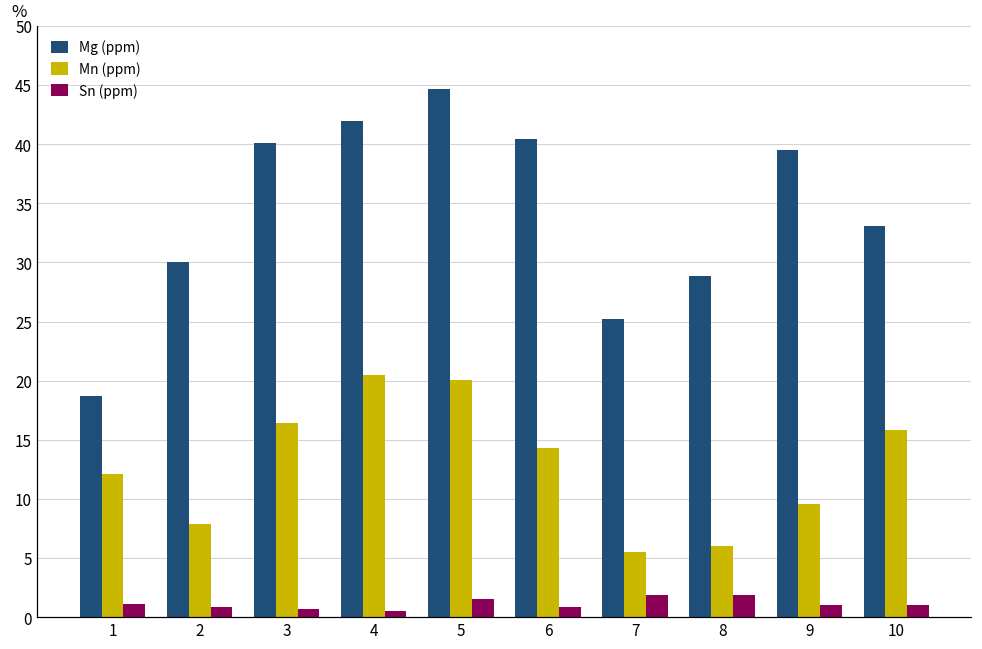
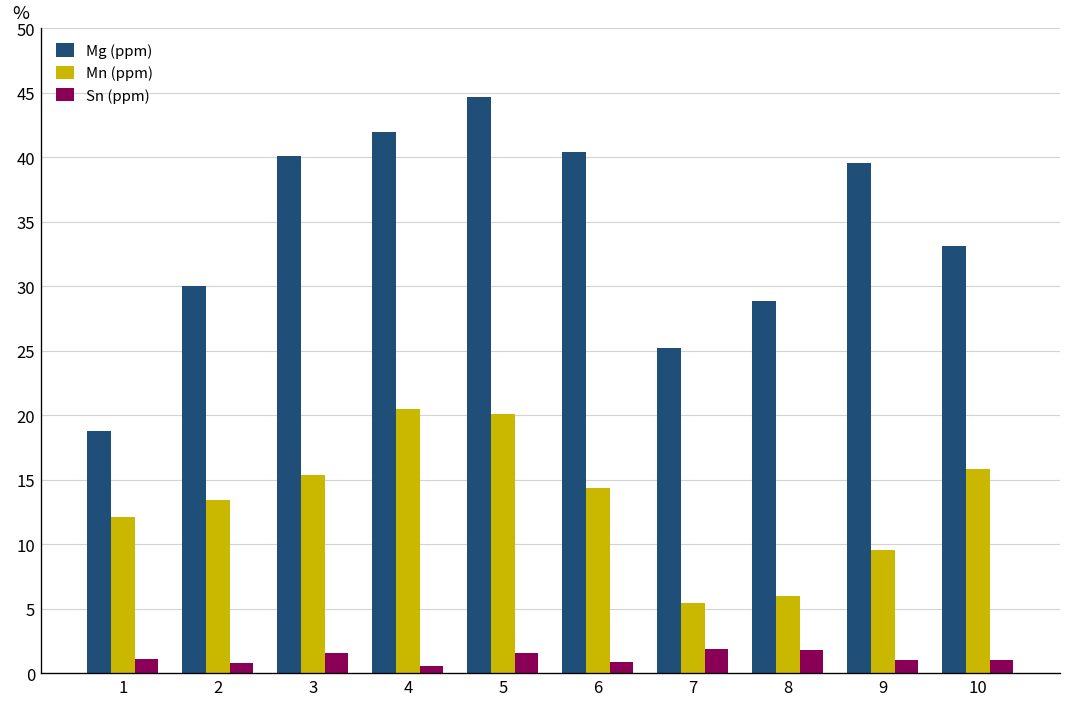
  {
    "Mg (ppm)": {
      "1": 18.8,
      "2": 30.0,
      "3": 40.1,
      "4": 42.0,
      "5": 44.7,
      "6": 40.4,
      "7": 25.3,
      "8": 28.8,
      "9": 39.5,
      "10": 33.1
    },
    "Mn (ppm)": {
      "1": 12.1,
-     "2": 7.9,
-     "3": 16.4,
+     "2": 13.5,
+     "3": 15.4,
      "4": 20.5,
      "5": 20.1,
      "6": 14.4,
      "7": 5.5,
      "8": 6.0,
      "9": 9.6,
      "10": 15.9
    },
    "Sn (ppm)": {
      "1": 1.1,
      "2": 0.8,
-     "3": 0.7,
+     "3": 1.6,
      "4": 0.6,
      "5": 1.6,
      "6": 0.8,
      "7": 1.9,
      "8": 1.8,
      "9": 1.1,
      "10": 1.0
    }
  }
